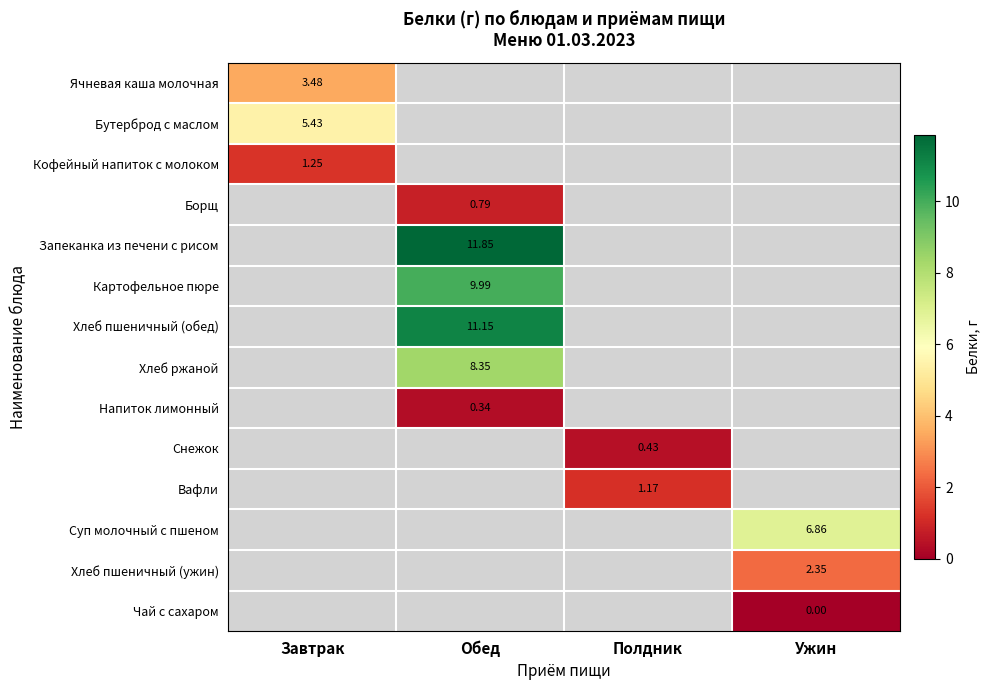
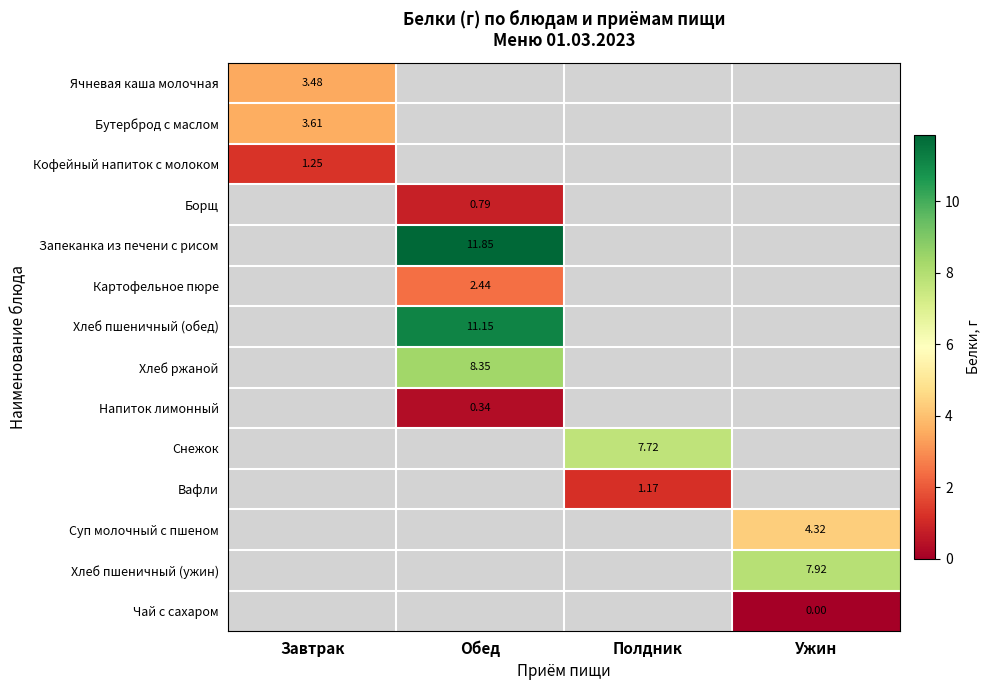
  {
    "Ячневая каша молочная": {
      "Завтрак": 3.48
    },
    "Бутерброд с маслом": {
-     "Завтрак": 5.43
+     "Завтрак": 3.61
    },
    "Кофейный напиток с молоком": {
      "Завтрак": 1.25
    },
    "Борщ": {
      "Обед": 0.79
    },
    "Запеканка из печени с рисом": {
      "Обед": 11.85
    },
    "Картофельное пюре": {
-     "Обед": 9.99
+     "Обед": 2.44
    },
    "Хлеб пшеничный (обед)": {
      "Обед": 11.15
    },
    "Хлеб ржаной": {
      "Обед": 8.35
    },
    "Напиток лимонный": {
      "Обед": 0.34
    },
    "Снежок": {
-     "Полдник": 0.43
+     "Полдник": 7.72
    },
    "Вафли": {
      "Полдник": 1.17
    },
    "Суп молочный с пшеном": {
-     "Ужин": 6.86
+     "Ужин": 4.32
    },
    "Хлеб пшеничный (ужин)": {
-     "Ужин": 2.35
+     "Ужин": 7.92
    },
    "Чай с сахаром": {
      "Ужин": 0.00
    }
  }
